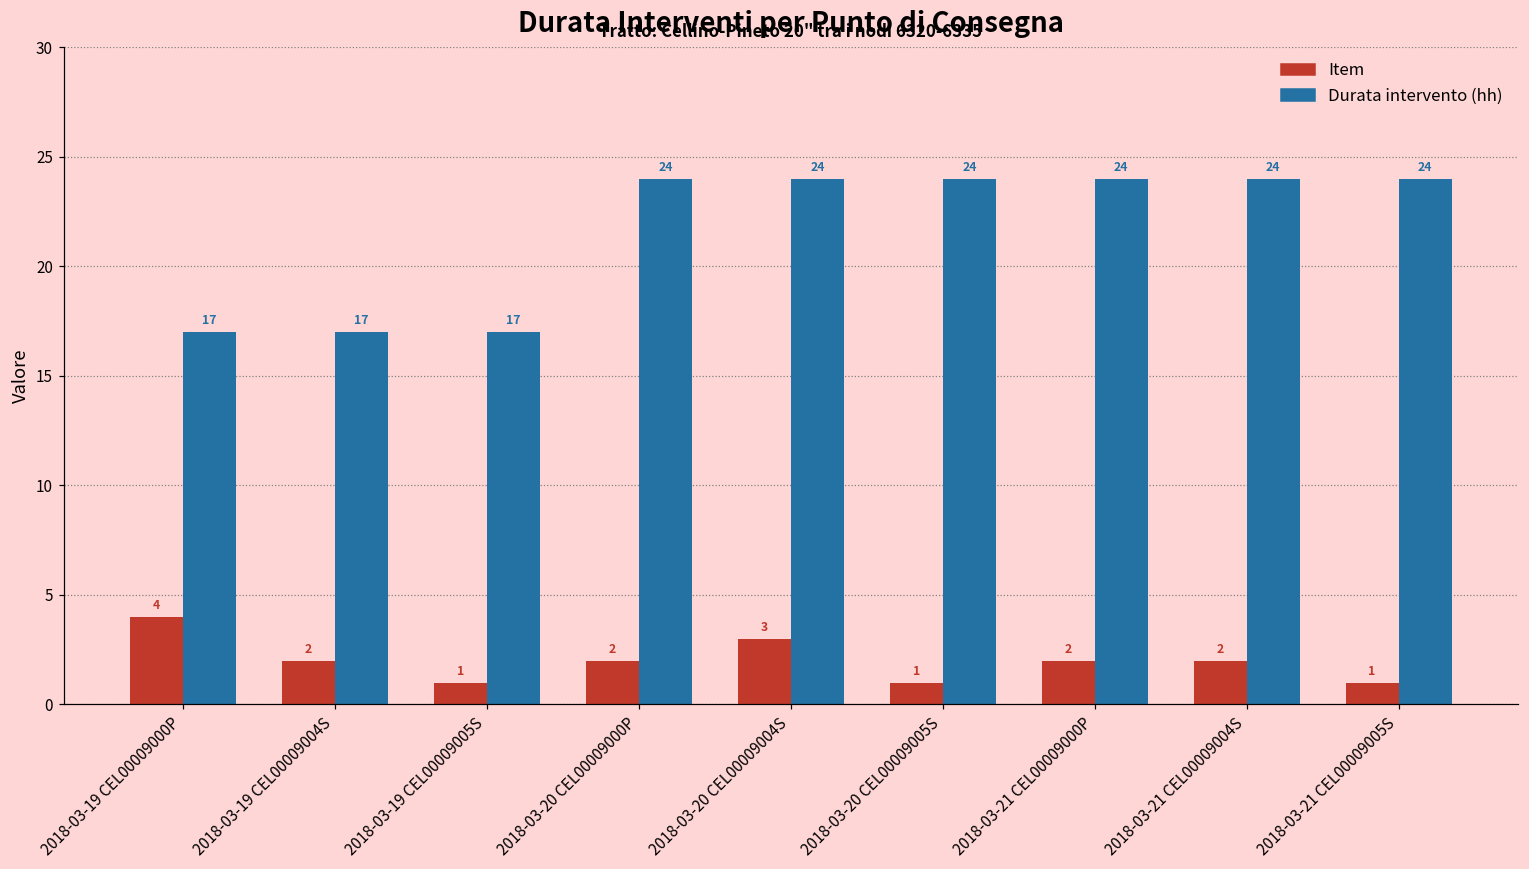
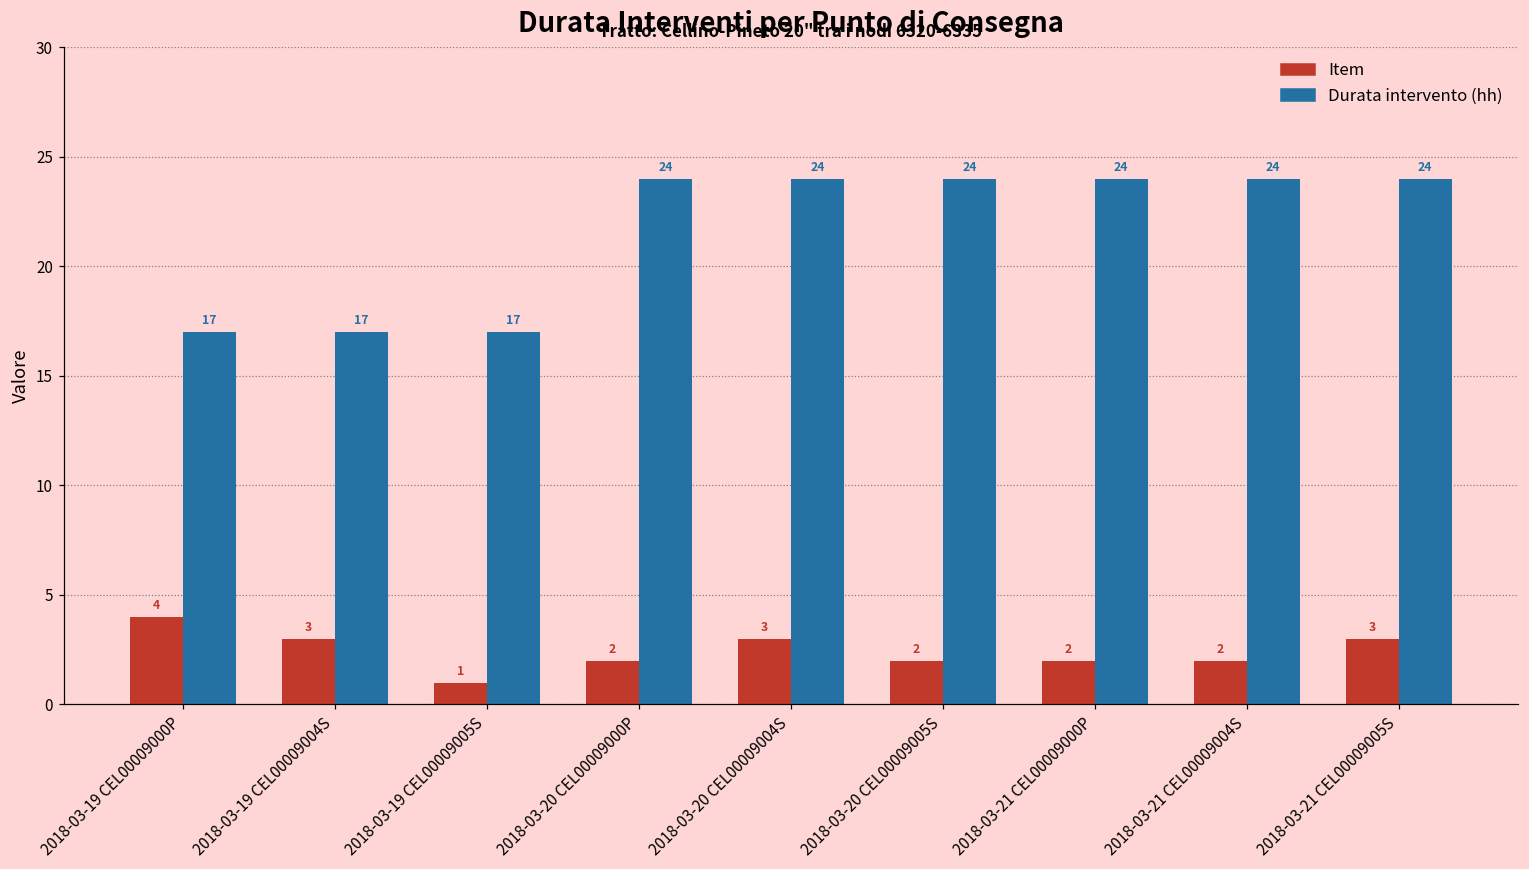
  {
    "Item": {
      "2018-03-19 CEL00009000P": 4,
-     "2018-03-19 CEL00009004S": 2,
+     "2018-03-19 CEL00009004S": 3,
      "2018-03-19 CEL00009005S": 1,
      "2018-03-20 CEL00009000P": 2,
      "2018-03-20 CEL00009004S": 3,
-     "2018-03-20 CEL00009005S": 1,
+     "2018-03-20 CEL00009005S": 2,
      "2018-03-21 CEL00009000P": 2,
      "2018-03-21 CEL00009004S": 2,
-     "2018-03-21 CEL00009005S": 1
+     "2018-03-21 CEL00009005S": 3
    },
    "Durata intervento (hh)": {
      "2018-03-19 CEL00009000P": 17,
      "2018-03-19 CEL00009004S": 17,
      "2018-03-19 CEL00009005S": 17,
      "2018-03-20 CEL00009000P": 24,
      "2018-03-20 CEL00009004S": 24,
      "2018-03-20 CEL00009005S": 24,
      "2018-03-21 CEL00009000P": 24,
      "2018-03-21 CEL00009004S": 24,
      "2018-03-21 CEL00009005S": 24
    }
  }
